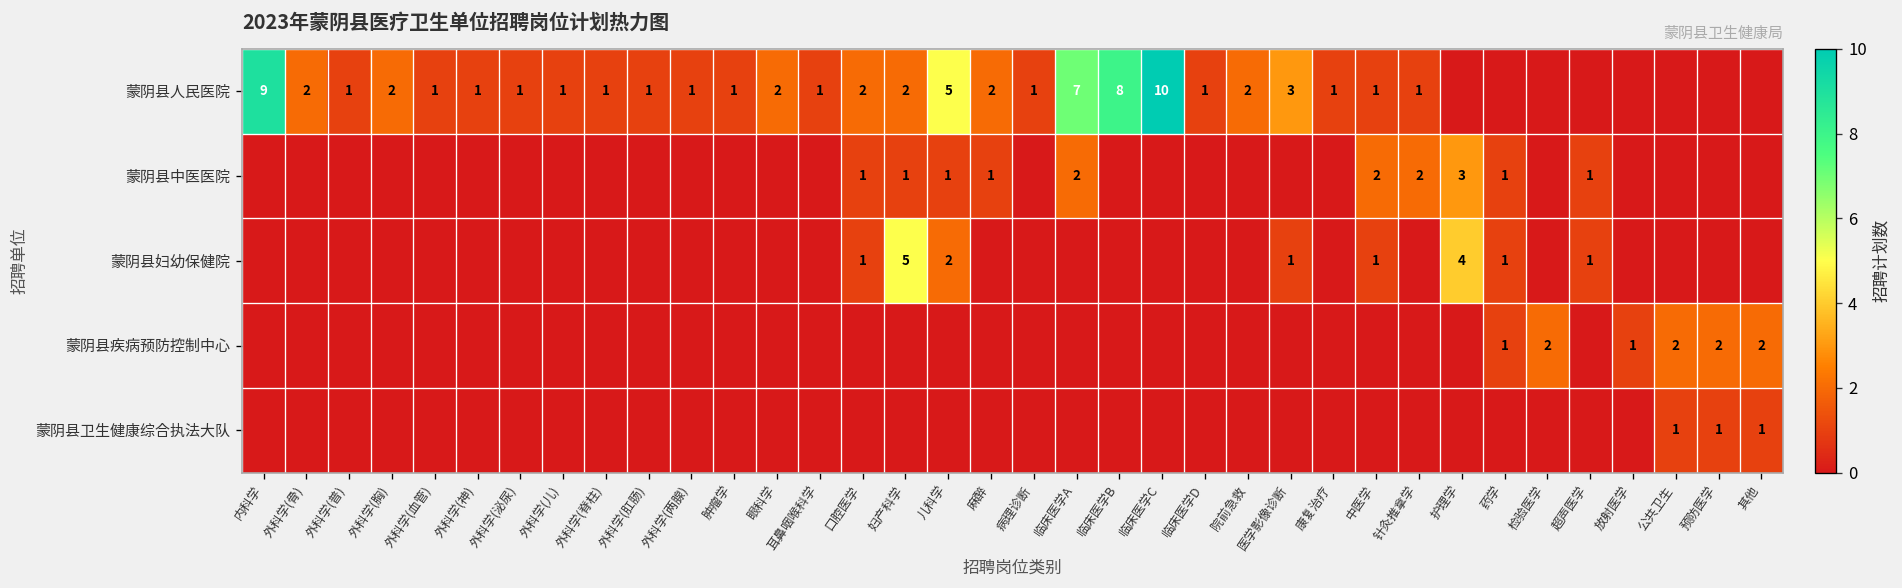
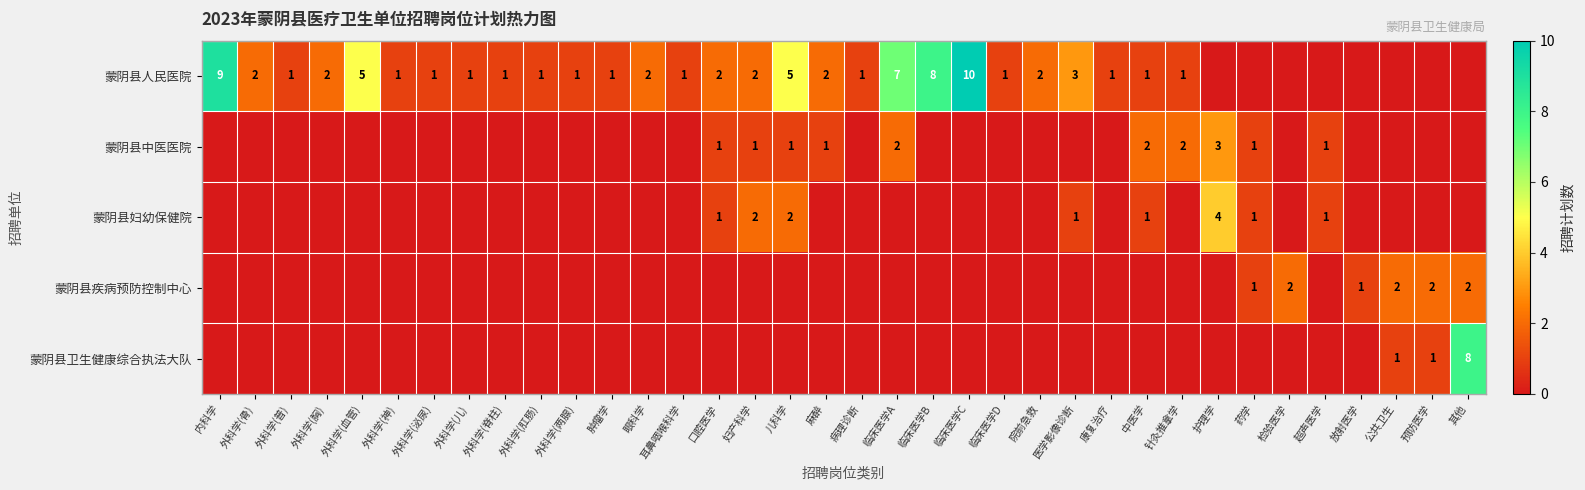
  {
    "蒙阴县人民医院": {
      "内科学": 9,
      "外科学(骨)": 2,
      "外科学(普)": 1,
      "外科学(胸)": 2,
-     "外科学(血管)": 1,
+     "外科学(血管)": 5,
      "外科学(神)": 1,
      "外科学(泌尿)": 1,
      "外科学(儿)": 1,
      "外科学(脊柱)": 1,
      "外科学(肛肠)": 1,
      "外科学(两腺)": 1,
      "肿瘤学": 1,
      "眼科学": 2,
      "耳鼻咽喉科学": 1,
      "口腔医学": 2,
      "妇产科学": 2,
      "儿科学": 5,
      "麻醉": 2,
      "病理诊断": 1,
      "临床医学A": 7,
      "临床医学B": 8,
      "临床医学C": 10,
      "临床医学D": 1,
      "院前急救": 2,
      "医学影像诊断": 3,
      "康复治疗": 1,
      "中医学": 1,
      "针灸推拿学": 1
    },
    "蒙阴县中医医院": {
      "口腔医学": 1,
      "妇产科学": 1,
      "儿科学": 1,
      "麻醉": 1,
      "临床医学A": 2,
      "中医学": 2,
      "针灸推拿学": 2,
      "护理学": 3,
      "药学": 1,
      "超声医学": 1
    },
    "蒙阴县妇幼保健院": {
      "口腔医学": 1,
-     "妇产科学": 5,
+     "妇产科学": 2,
      "儿科学": 2,
      "医学影像诊断": 1,
      "中医学": 1,
      "护理学": 4,
      "药学": 1,
      "超声医学": 1
    },
    "蒙阴县疾病预防控制中心": {
      "药学": 1,
      "检验医学": 2,
      "放射医学": 1,
      "公共卫生": 2,
      "预防医学": 2,
      "其他": 2
    },
    "蒙阴县卫生健康综合执法大队": {
      "公共卫生": 1,
      "预防医学": 1,
-     "其他": 1
+     "其他": 8
    }
  }
